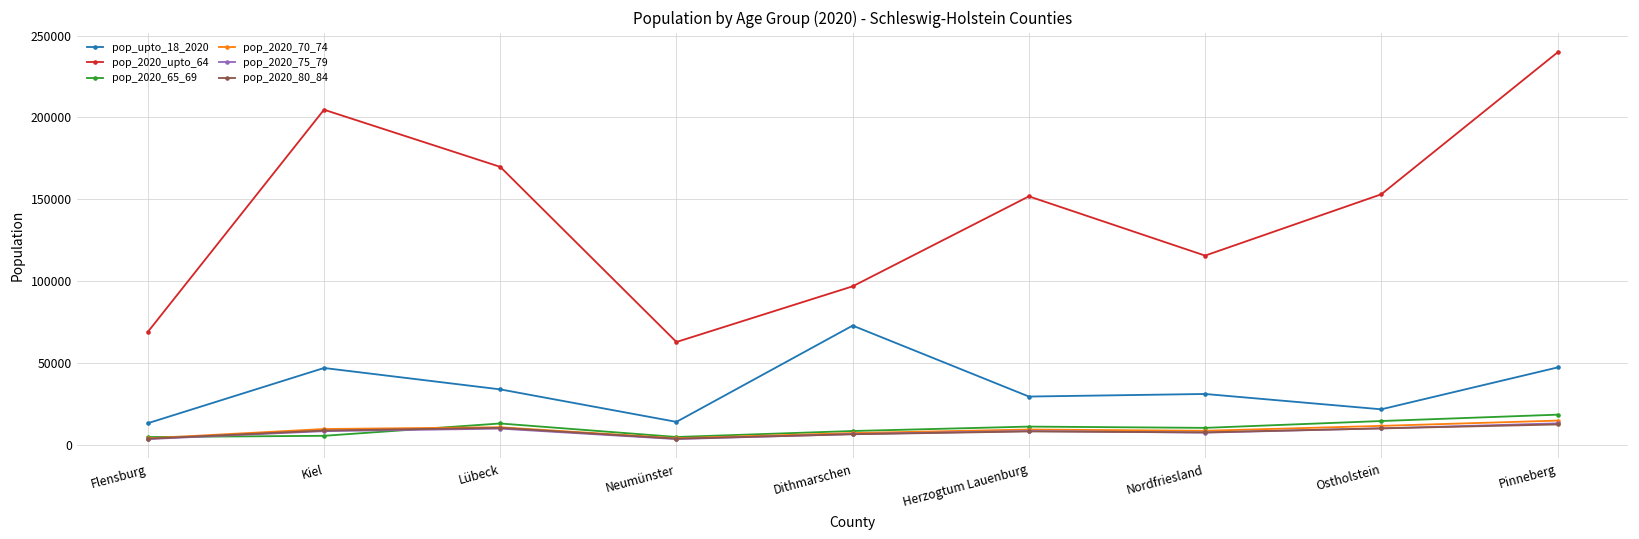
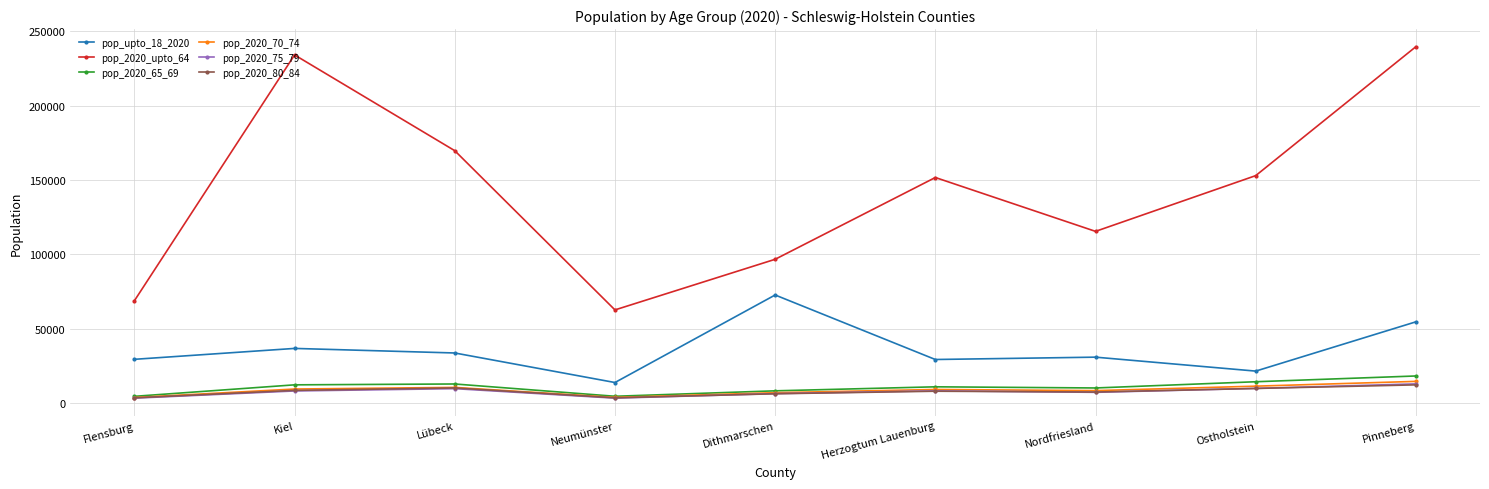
  {
    "pop_upto_18_2020": {
-     "Flensburg": 13000,
-     "Kiel": 47000,
+     "Flensburg": 29000,
+     "Kiel": 37000,
      "Lübeck": 34000,
      "Neumünster": 14000,
      "Dithmarschen": 73000,
      "Herzogtum Lauenburg": 29000,
      "Nordfriesland": 31000,
      "Ostholstein": 22000,
-     "Pinneberg": 47000
+     "Pinneberg": 55000
    },
    "pop_2020_upto_64": {
      "Flensburg": 69000,
-     "Kiel": 205000,
+     "Kiel": 234000,
      "Lübeck": 170000,
      "Neumünster": 63000,
      "Dithmarschen": 97000,
      "Herzogtum Lauenburg": 152000,
      "Nordfriesland": 115000,
      "Ostholstein": 153000,
      "Pinneberg": 240000
    },
    "pop_2020_65_69": {
-     "Kiel": 5000,
+     "Kiel": 12000,
      "Lübeck": 13000,
      "Herzogtum Lauenburg": 11000,
      "Nordfriesland": 10000,
      "Ostholstein": 14000,
      "Pinneberg": 18000
    }
  }
